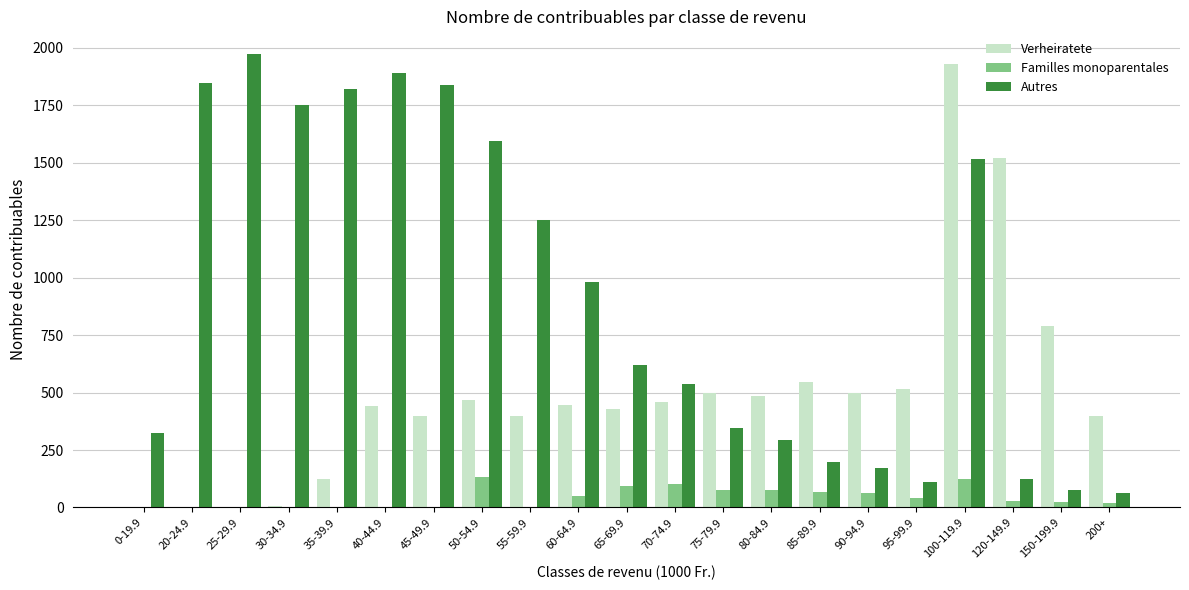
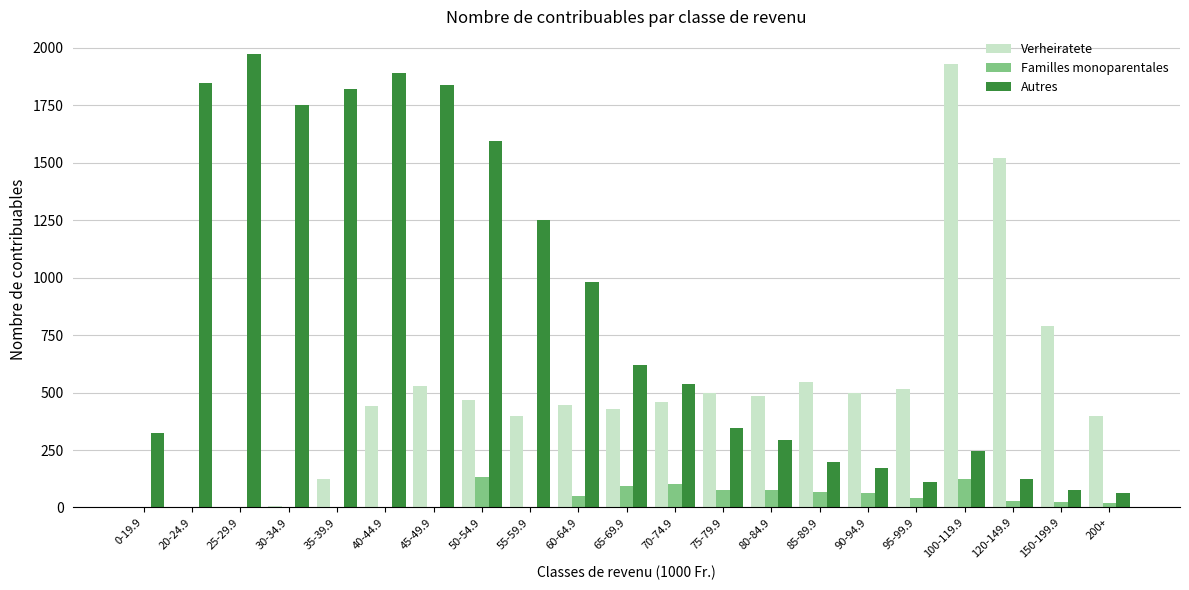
  {
    "Verheiratete": {
      "0-19.9": 0,
      "20-24.9": 0,
      "25-29.9": 0,
      "35-39.9": 120,
      "40-44.9": 440,
-     "45-49.9": 400,
+     "45-49.9": 530,
      "50-54.9": 470,
      "55-59.9": 400,
      "60-64.9": 450,
      "65-69.9": 430,
      "70-74.9": 460,
      "75-79.9": 500,
      "80-84.9": 480,
      "85-89.9": 550,
      "90-94.9": 500,
      "95-99.9": 520,
      "100-119.9": 1930,
      "120-149.9": 1520,
      "150-199.9": 790,
      "200+": 400
    },
    "Familles monoparentales": {
      "0-19.9": 0,
      "20-24.9": 0,
      "25-29.9": 0,
      "30-34.9": 0,
      "35-39.9": 0,
      "50-54.9": 130,
      "60-64.9": 50,
      "65-69.9": 90,
      "70-74.9": 100,
      "75-79.9": 80,
      "80-84.9": 80,
      "85-89.9": 70,
      "90-94.9": 60,
      "95-99.9": 40,
      "100-119.9": 120,
      "120-149.9": 30,
      "150-199.9": 20,
      "200+": 20
    },
    "Autres": {
      "0-19.9": 330,
      "20-24.9": 1850,
      "25-29.9": 1970,
      "30-34.9": 1750,
      "35-39.9": 1820,
      "40-44.9": 1890,
      "45-49.9": 1840,
      "50-54.9": 1600,
      "55-59.9": 1250,
      "60-64.9": 980,
      "65-69.9": 620,
      "70-74.9": 540,
      "75-79.9": 350,
      "80-84.9": 290,
      "85-89.9": 200,
      "90-94.9": 170,
      "95-99.9": 110,
-     "100-119.9": 1520,
+     "100-119.9": 250,
      "120-149.9": 120,
      "150-199.9": 70,
      "200+": 60
    }
  }
